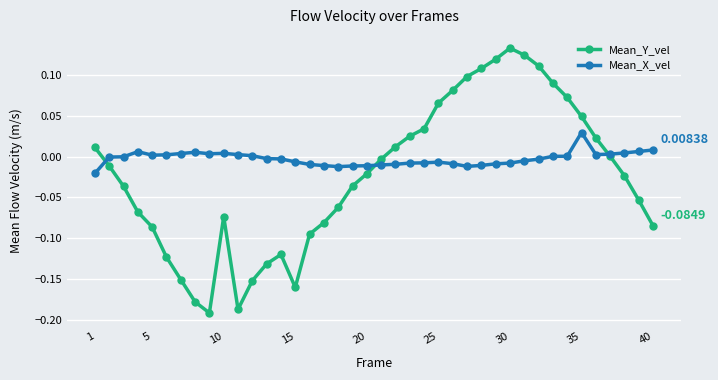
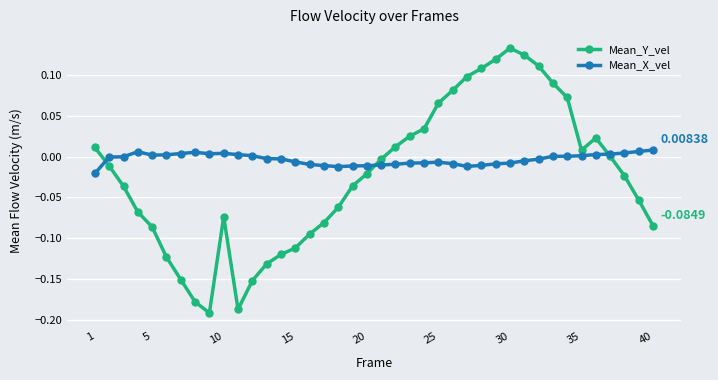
  {
    "Mean_Y_vel": {
      "1": 0.01,
      "5": -0.09,
      "10": -0.07,
-     "15": -0.16,
+     "15": -0.11,
      "20": -0.02,
      "25": 0.07,
      "30": 0.13,
-     "35": 0.05
+     "35": 0.01
    },
    "Mean_X_vel": {
      "1": -0.02,
      "5": 0.00,
      "10": 0.00,
      "15": -0.01,
      "20": -0.01,
      "25": -0.01,
      "30": -0.01,
-     "35": 0.03
+     "35": 0.00
    }
  }
